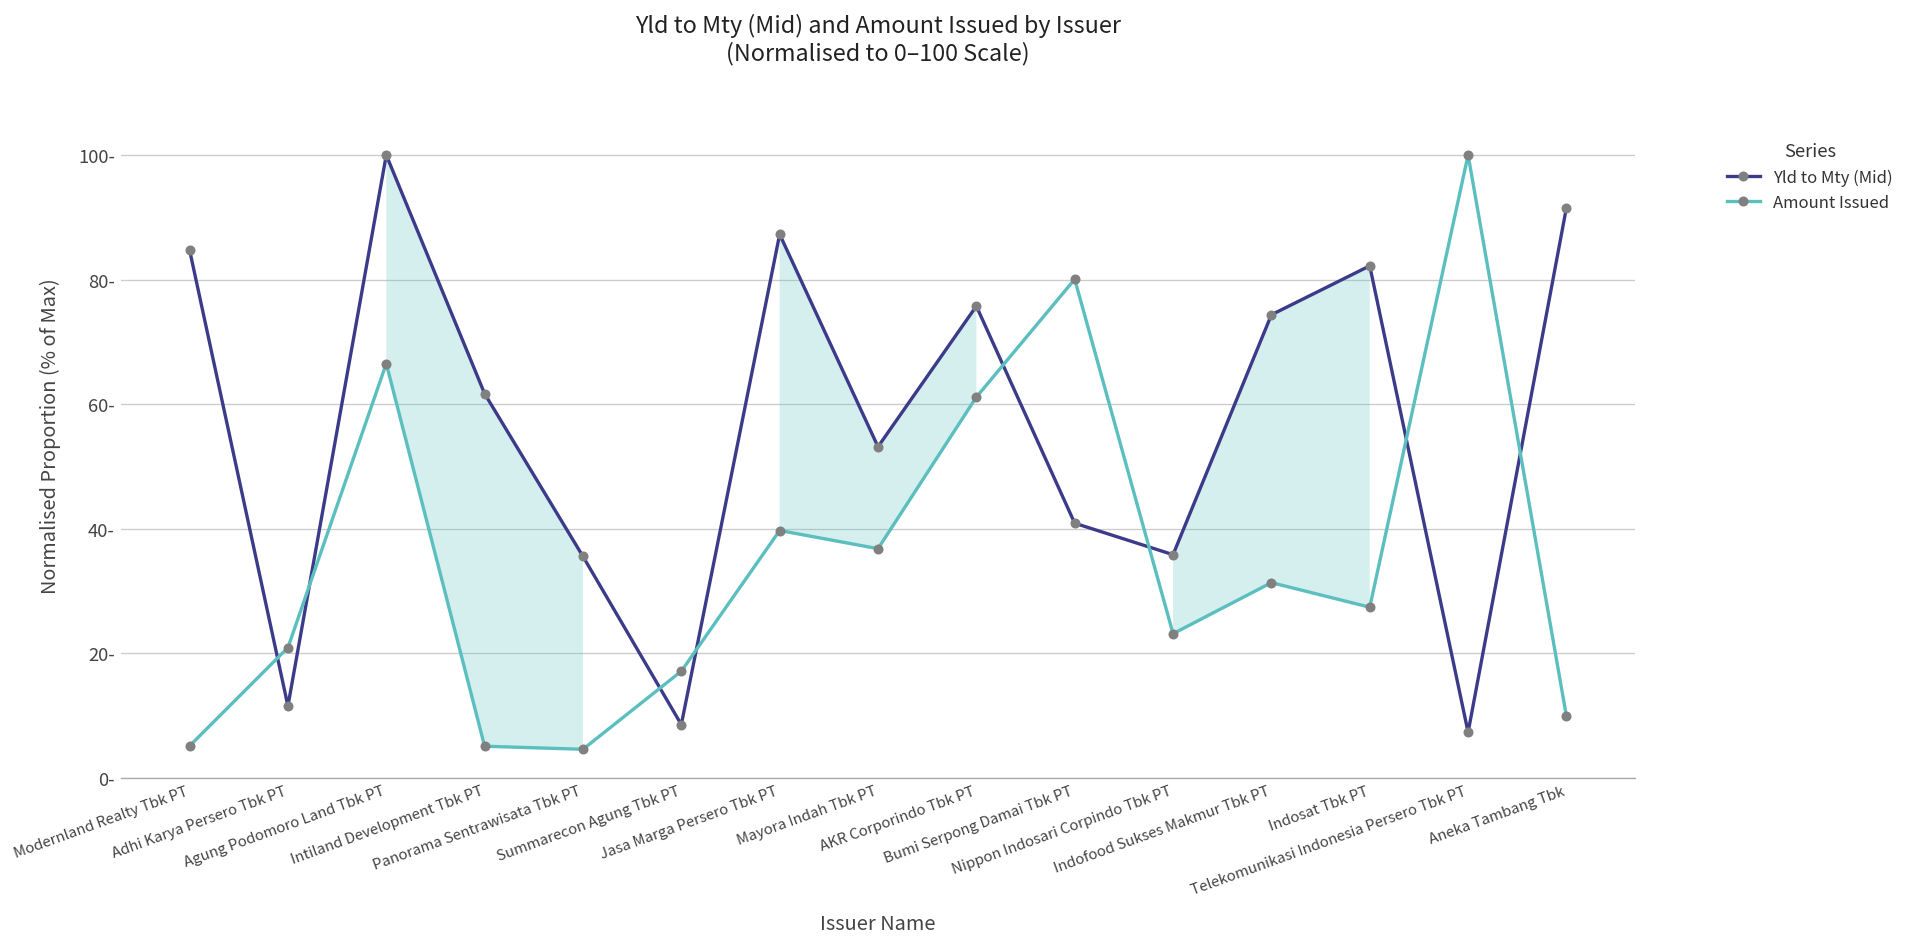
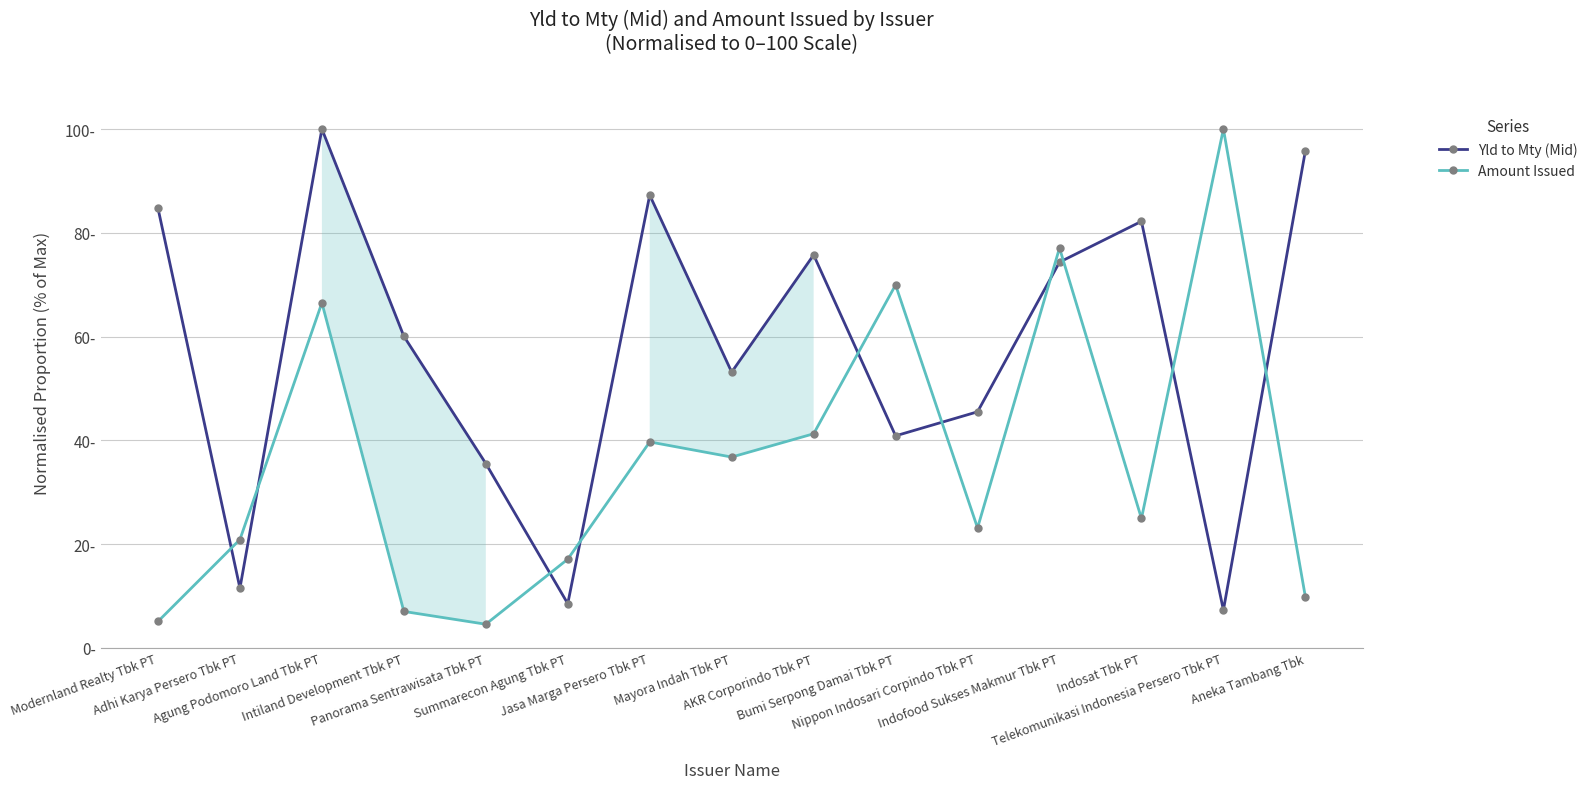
  {
    "Yld to Mty (Mid)": {
      "Modernland Realty Tbk PT": "85-",
      "Adhi Karya Persero Tbk PT": "12-",
      "Agung Podomoro Land Tbk PT": "100-",
-     "Intiland Development Tbk PT": "62-",
+     "Intiland Development Tbk PT": "60-",
      "Panorama Sentrawisata Tbk PT": "36-",
      "Summarecon Agung Tbk PT": "9-",
      "Jasa Marga Persero Tbk PT": "87-",
      "Mayora Indah Tbk PT": "53-",
      "AKR Corporindo Tbk PT": "76-",
      "Bumi Serpong Damai Tbk PT": "41-",
-     "Nippon Indosari Corpindo Tbk PT": "36-",
+     "Nippon Indosari Corpindo Tbk PT": "46-",
      "Indofood Sukses Makmur Tbk PT": "74-",
      "Indosat Tbk PT": "82-",
      "Telekomunikasi Indonesia Persero Tbk PT": "7-",
-     "Aneka Tambang Tbk": "92-"
+     "Aneka Tambang Tbk": "96-"
    },
    "Amount Issued": {
      "Modernland Realty Tbk PT": "5-",
      "Adhi Karya Persero Tbk PT": "21-",
      "Agung Podomoro Land Tbk PT": "67-",
-     "Intiland Development Tbk PT": "5-",
+     "Intiland Development Tbk PT": "7-",
      "Panorama Sentrawisata Tbk PT": "5-",
      "Summarecon Agung Tbk PT": "17-",
      "Jasa Marga Persero Tbk PT": "40-",
      "Mayora Indah Tbk PT": "37-",
-     "AKR Corporindo Tbk PT": "61-",
-     "Bumi Serpong Damai Tbk PT": "80-",
+     "AKR Corporindo Tbk PT": "41-",
+     "Bumi Serpong Damai Tbk PT": "70-",
      "Nippon Indosari Corpindo Tbk PT": "23-",
-     "Indofood Sukses Makmur Tbk PT": "31-",
-     "Indosat Tbk PT": "27-",
+     "Indofood Sukses Makmur Tbk PT": "77-",
+     "Indosat Tbk PT": "25-",
      "Telekomunikasi Indonesia Persero Tbk PT": "100-",
      "Aneka Tambang Tbk": "10-"
    }
  }
